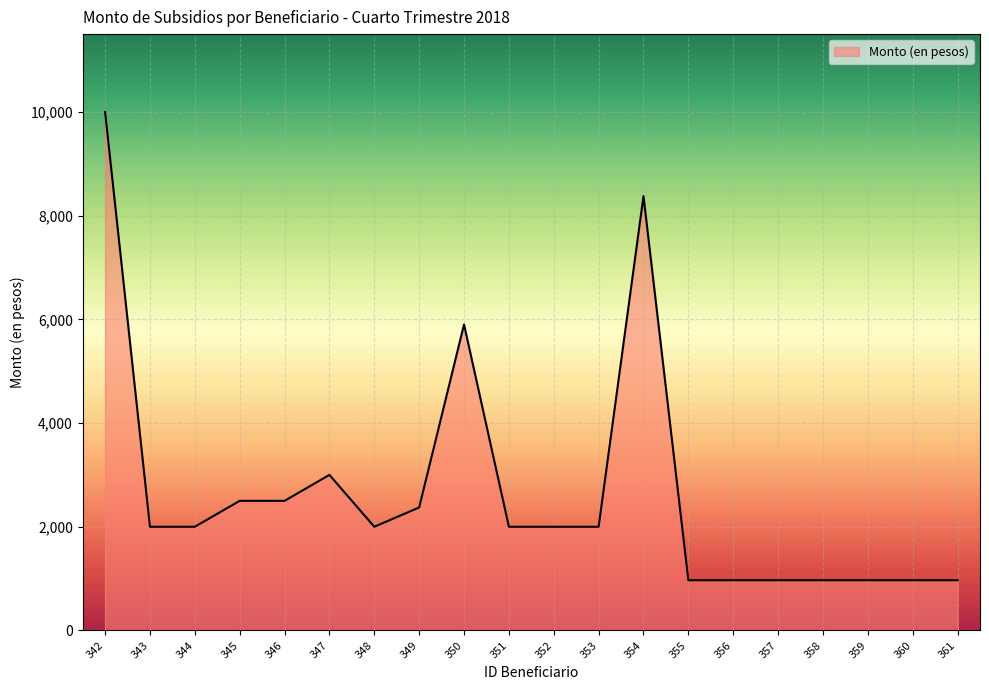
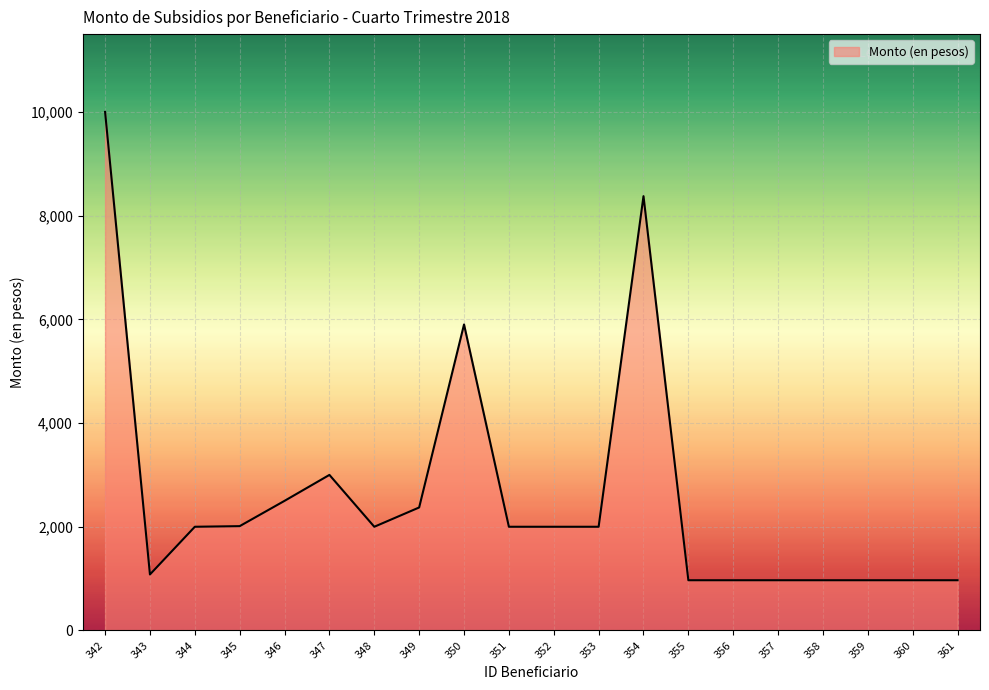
  {
    "342": "10,000",
-   "343": "2,000",
+   "343": "1,100",
    "344": "2,000",
-   "345": "2,500",
+   "345": "2,000",
    "346": "2,500",
    "347": "3,000",
    "348": "2,000",
    "349": "2,400",
    "350": "5,900",
    "351": "2,000",
    "352": "2,000",
    "353": "2,000",
    "354": "8,400",
    "355": "1,000",
    "356": "1,000",
    "357": "1,000",
    "358": "1,000",
    "359": "1,000",
    "360": "1,000",
    "361": "1,000"
  }
